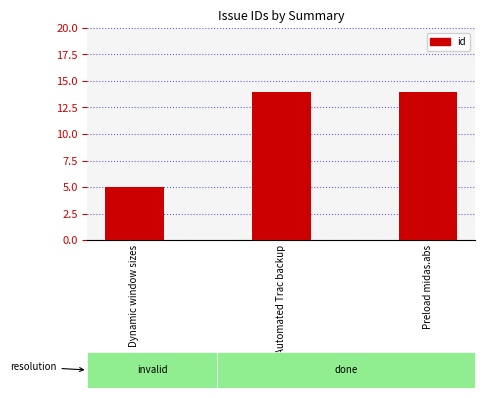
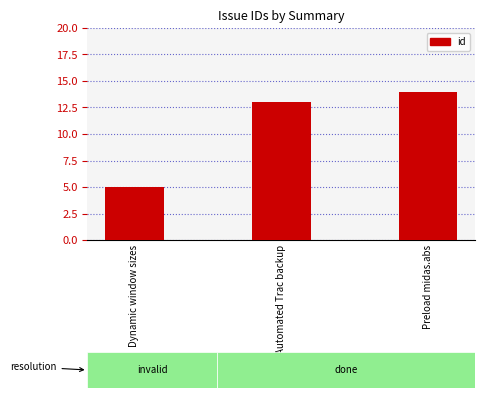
  {
    "Dynamic window sizes": 5,
-   "Automated Trac backup": 14,
+   "Automated Trac backup": 13,
    "Preload midas.abs": 14
  }
